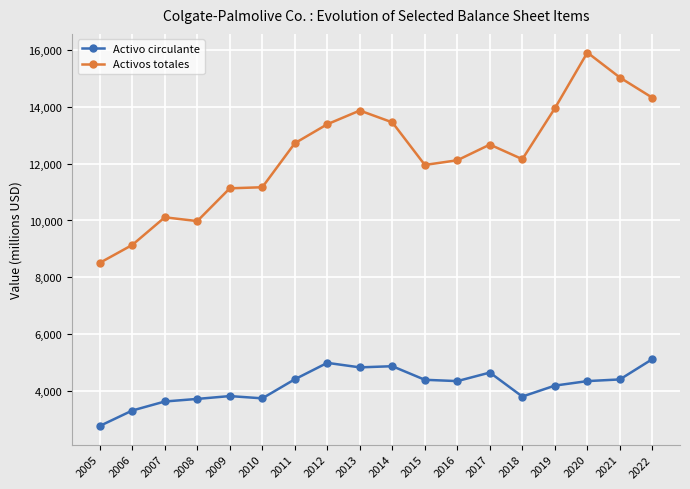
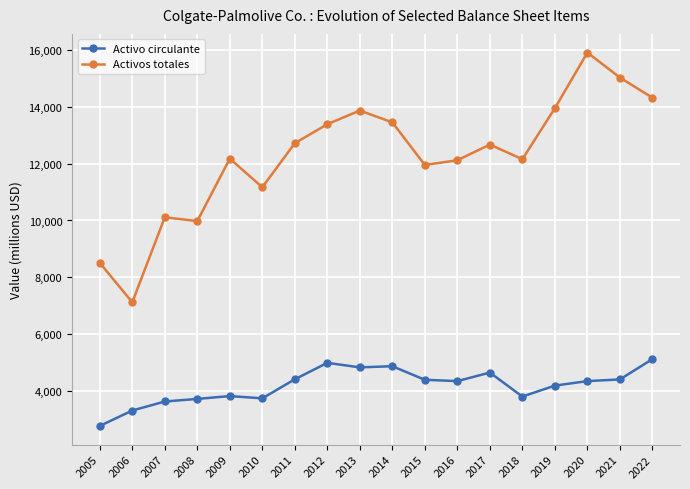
  {
    "Activo circulante": {
      "2005": "2,800",
      "2006": "3,300",
      "2007": "3,600",
      "2008": "3,700",
      "2009": "3,800",
      "2010": "3,700",
      "2011": "4,400",
      "2012": "5,000",
      "2013": "4,800",
      "2014": "4,900",
      "2015": "4,400",
      "2016": "4,300",
      "2017": "4,600",
      "2018": "3,800",
      "2019": "4,200",
      "2020": "4,300",
      "2021": "4,400",
      "2022": "5,100"
    },
    "Activos totales": {
      "2005": "8,500",
-     "2006": "9,100",
+     "2006": "7,100",
      "2007": "10,100",
      "2008": "10,000",
-     "2009": "11,100",
+     "2009": "12,200",
      "2010": "11,200",
      "2011": "12,700",
      "2012": "13,400",
      "2013": "13,900",
      "2014": "13,500",
      "2015": "12,000",
      "2016": "12,100",
      "2017": "12,700",
      "2018": "12,200",
      "2019": "14,000",
      "2020": "15,900",
      "2021": "15,000",
      "2022": "14,300"
    }
  }
